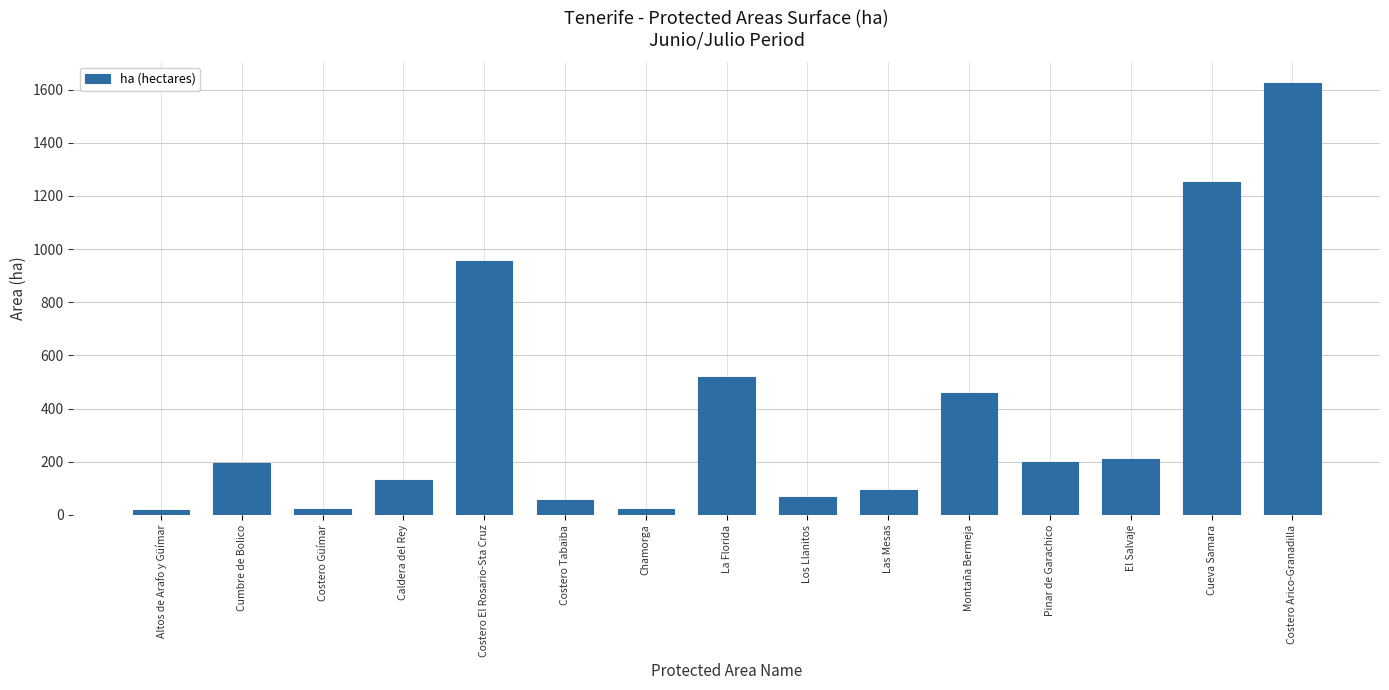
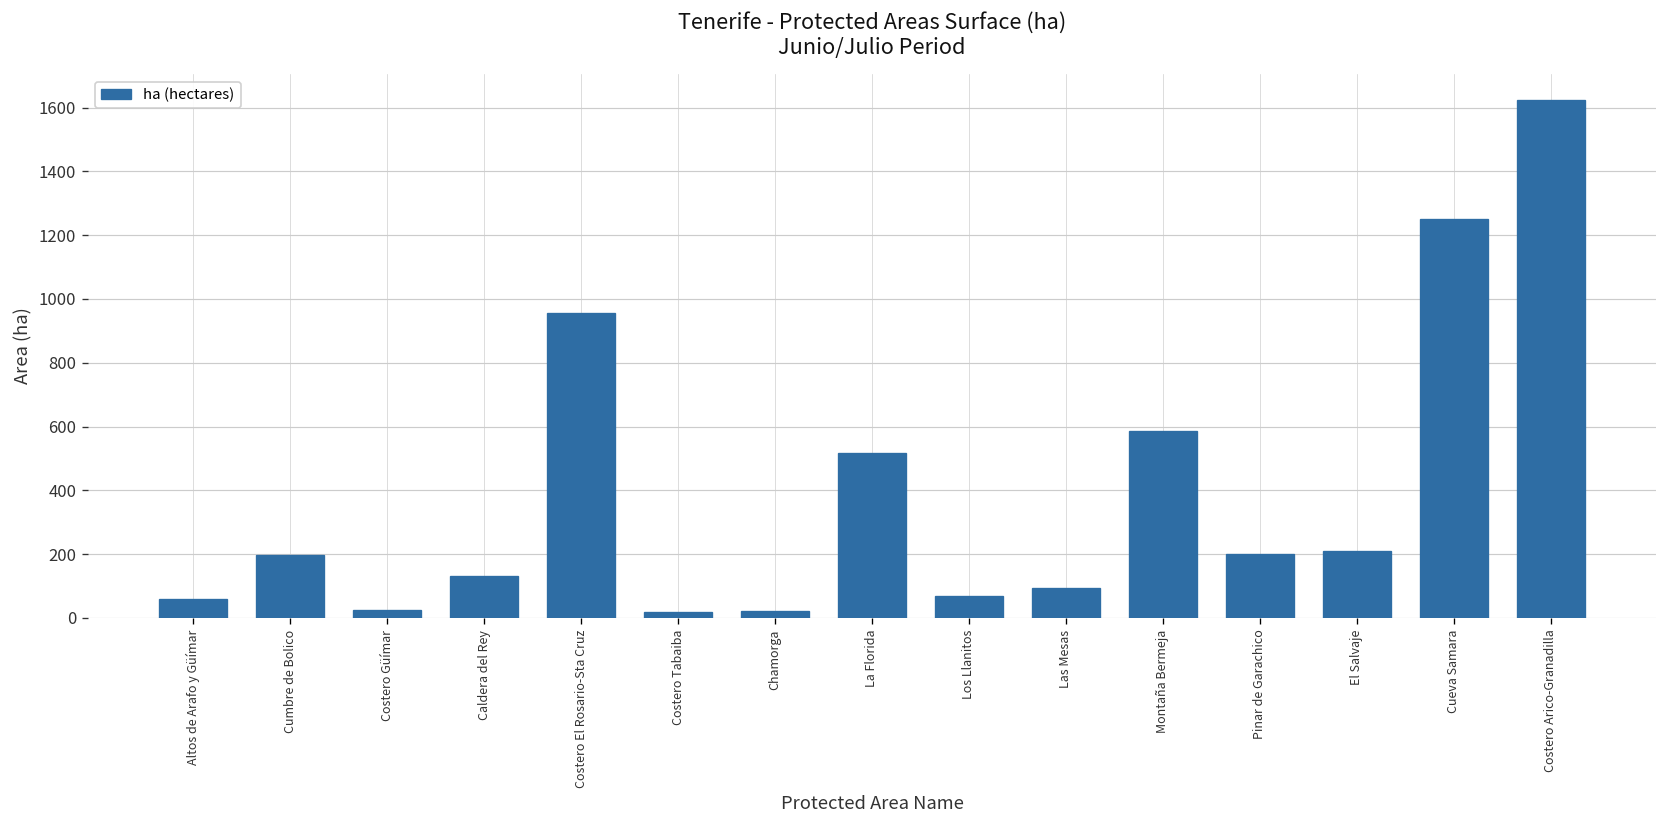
  {
-   "Altos de Arafo y Güímar": 20,
+   "Altos de Arafo y Güímar": 60,
    "Cumbre de Bolico": 200,
    "Costero Güímar": 20,
    "Caldera del Rey": 130,
    "Costero El Rosario-Sta Cruz": 960,
-   "Costero Tabaiba": 60,
+   "Costero Tabaiba": 20,
    "Chamorga": 20,
    "La Florida": 520,
    "Los Llanitos": 70,
    "Las Mesas": 100,
-   "Montaña Bermeja": 460,
+   "Montaña Bermeja": 590,
    "Pinar de Garachico": 200,
    "El Salvaje": 210,
    "Cueva Samara": 1250,
    "Costero Arico-Granadilla": 1620
  }
